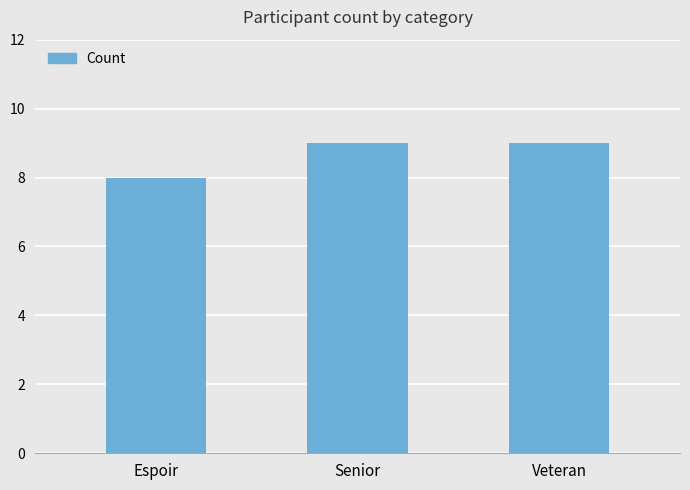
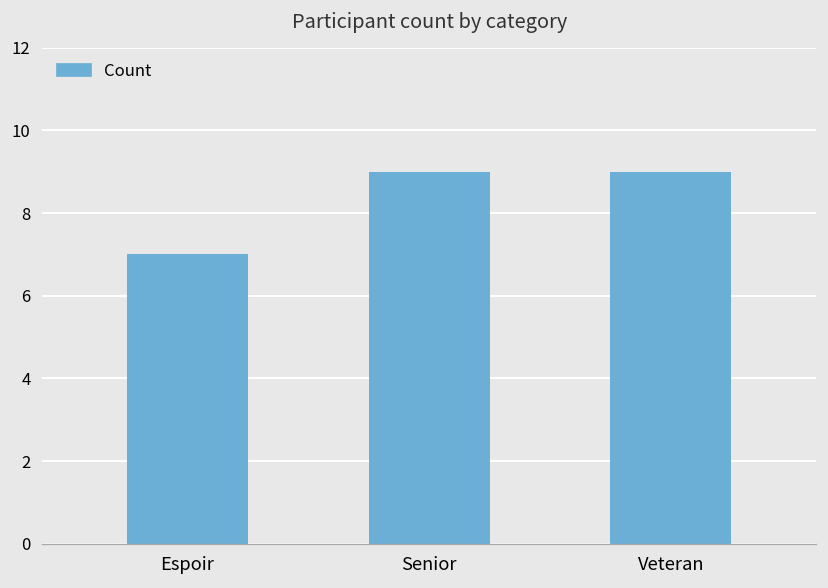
  {
-   "Espoir": 8,
+   "Espoir": 7,
    "Senior": 9,
    "Veteran": 9
  }
